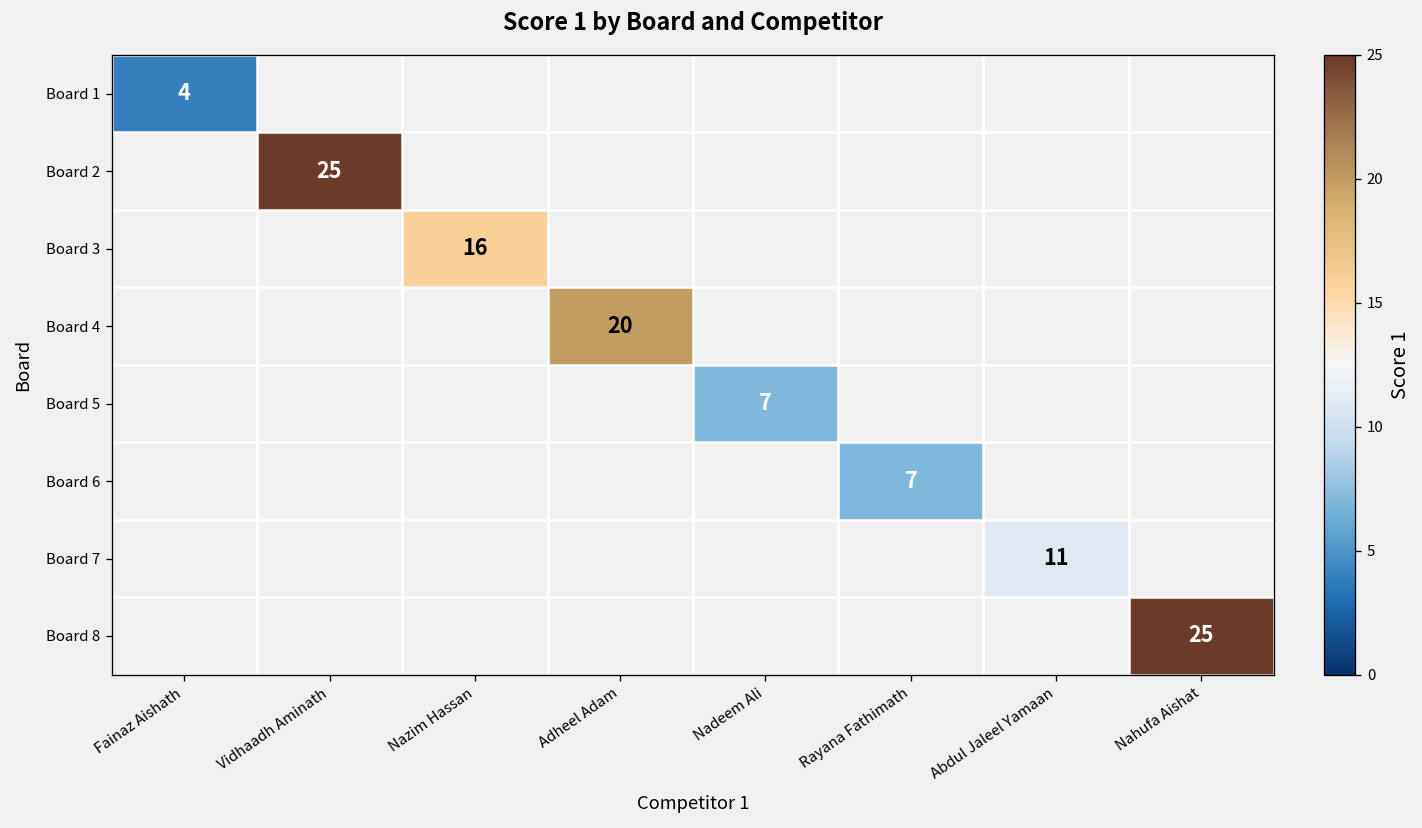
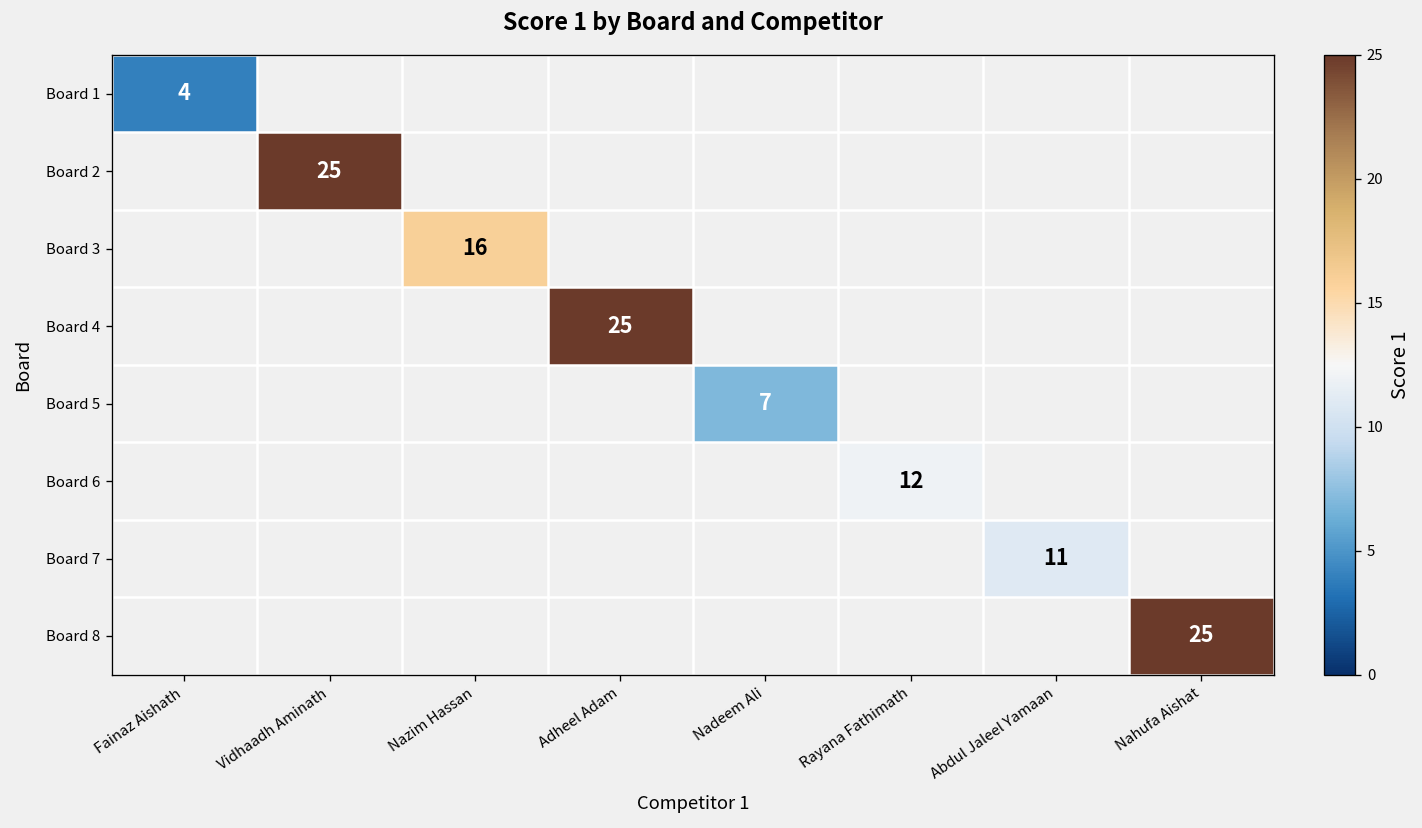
  {
    "Board 1": {
      "Fainaz Aishath": 4
    },
    "Board 2": {
      "Vidhaadh Aminath": 25
    },
    "Board 3": {
      "Nazim Hassan": 16
    },
    "Board 4": {
-     "Adheel Adam": 20
+     "Adheel Adam": 25
    },
    "Board 5": {
      "Nadeem Ali": 7
    },
    "Board 6": {
-     "Rayana Fathimath": 7
+     "Rayana Fathimath": 12
    },
    "Board 7": {
      "Abdul Jaleel Yamaan": 11
    },
    "Board 8": {
      "Nahufa Aishat": 25
    }
  }
